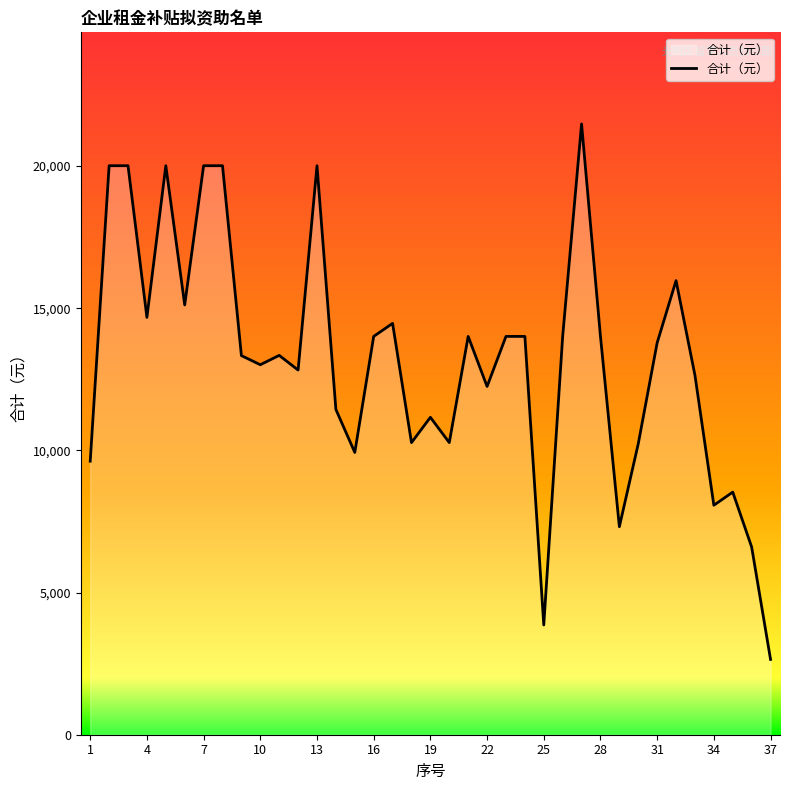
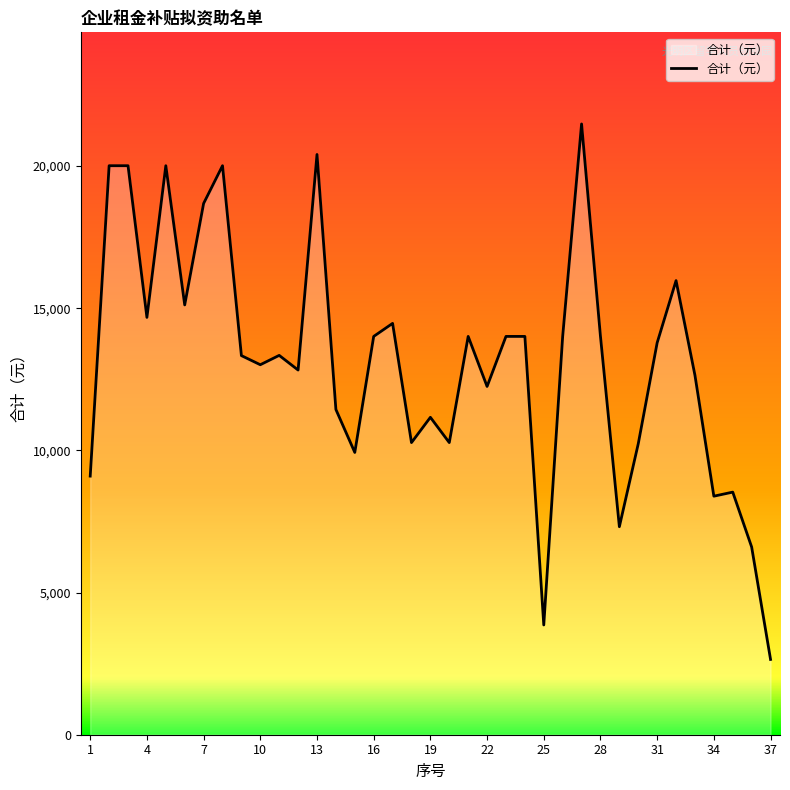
  {
-   "1": "9,600",
+   "1": "9,100",
    "4": "14,700",
-   "7": "20,000",
+   "7": "18,700",
    "10": "13,000",
-   "13": "20,000",
+   "13": "20,400",
    "16": "14,000",
    "19": "11,200",
    "22": "12,200",
    "25": "3,900",
    "28": "14,000",
    "31": "13,800",
-   "34": "8,100",
+   "34": "8,400",
    "37": "2,600"
  }
